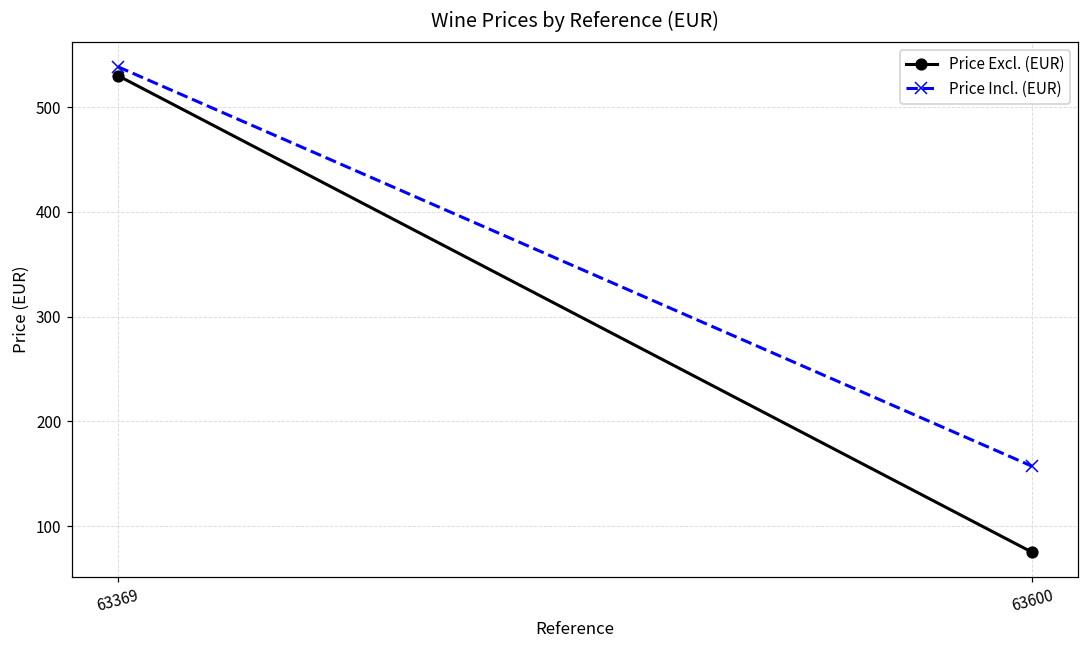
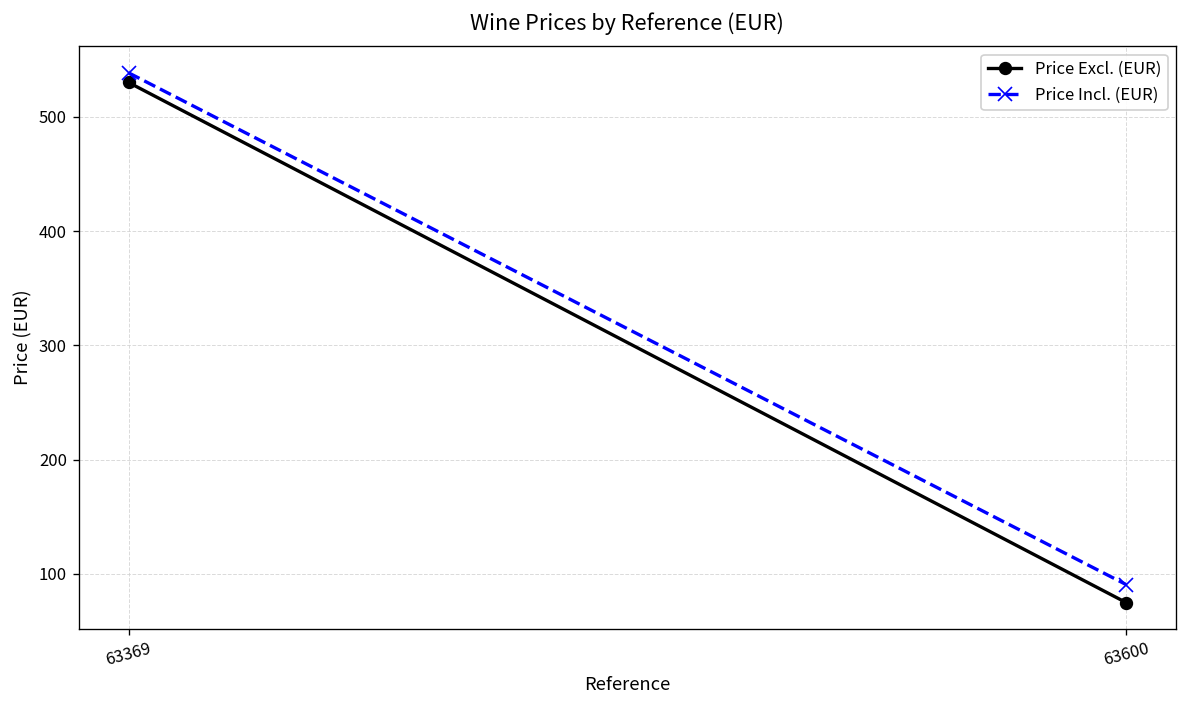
  {
    "Price Excl. (EUR)": {
      "63369": 530,
      "63600": 80
    },
    "Price Incl. (EUR)": {
      "63369": 540,
-     "63600": 160
+     "63600": 90
    }
  }
